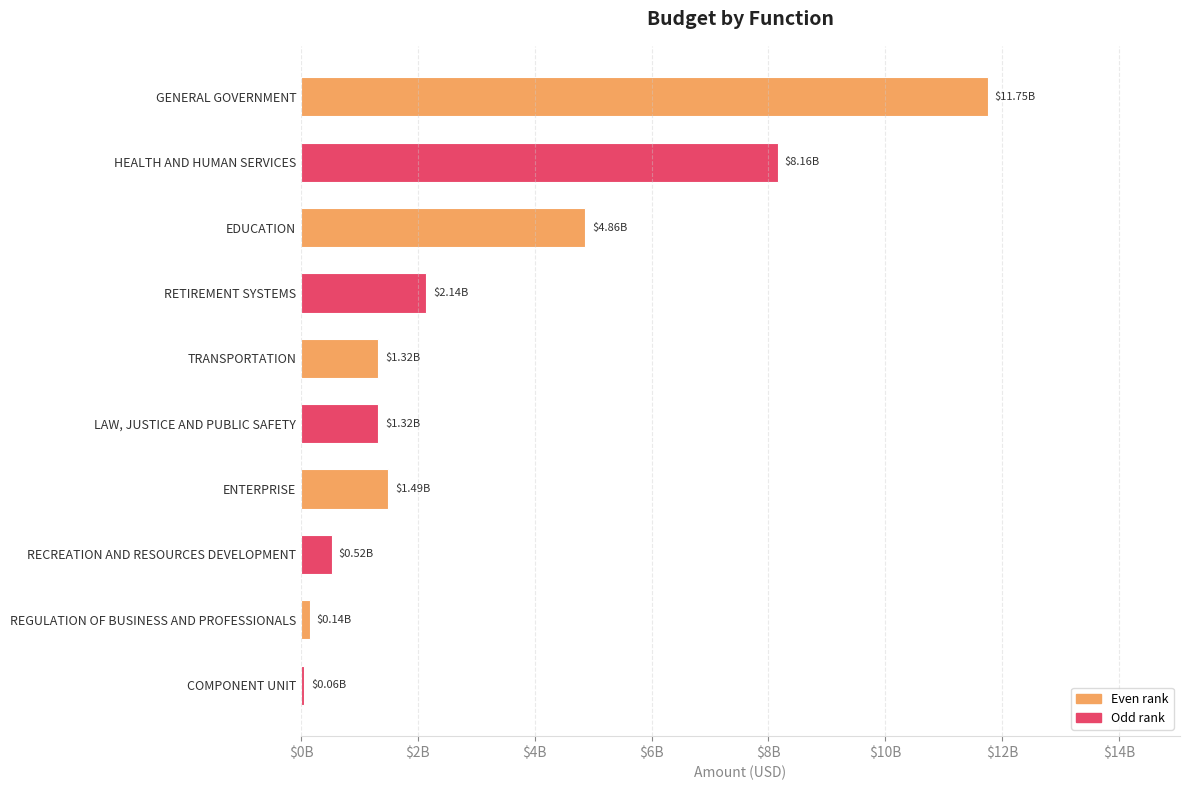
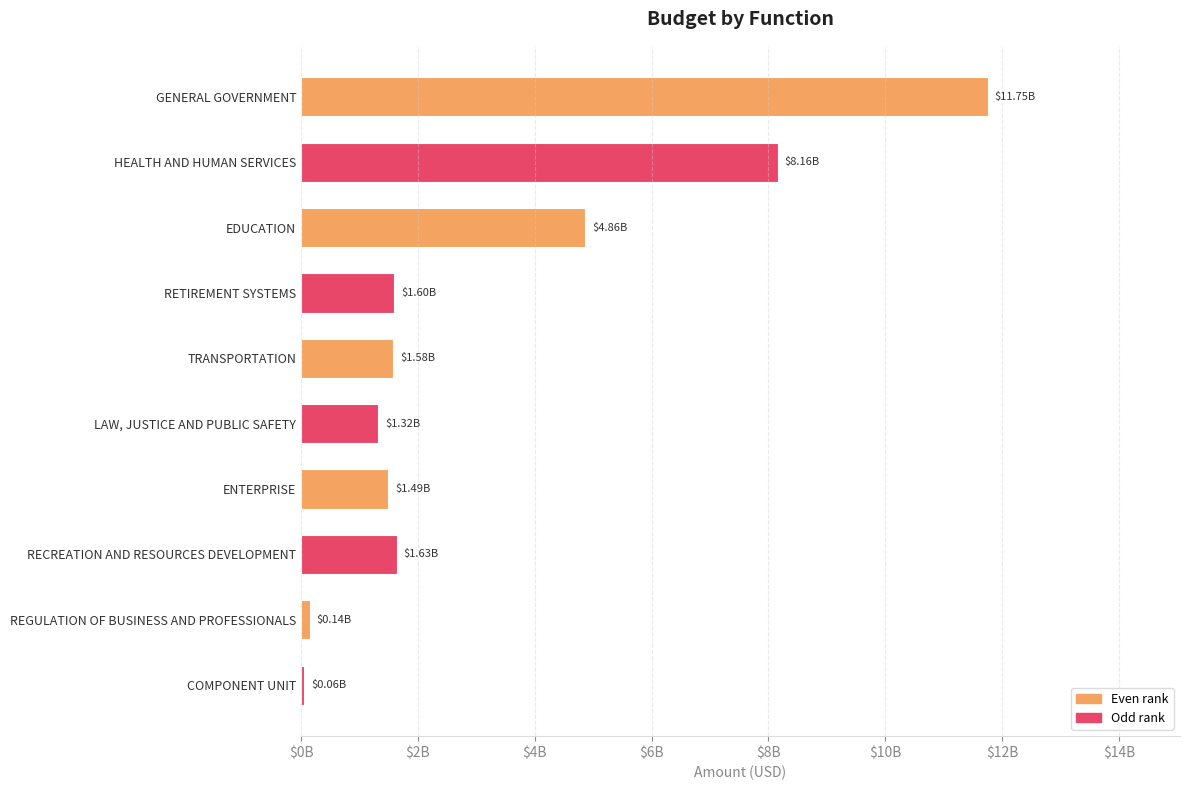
  {
    "GENERAL GOVERNMENT": "$11.75B",
    "HEALTH AND HUMAN SERVICES": "$8.16B",
    "EDUCATION": "$4.86B",
-   "RETIREMENT SYSTEMS": "$2.14B",
-   "TRANSPORTATION": "$1.32B",
+   "RETIREMENT SYSTEMS": "$1.60B",
+   "TRANSPORTATION": "$1.58B",
    "LAW, JUSTICE AND PUBLIC SAFETY": "$1.32B",
    "ENTERPRISE": "$1.49B",
-   "RECREATION AND RESOURCES DEVELOPMENT": "$0.52B",
+   "RECREATION AND RESOURCES DEVELOPMENT": "$1.63B",
    "REGULATION OF BUSINESS AND PROFESSIONALS": "$0.14B",
    "COMPONENT UNIT": "$0.06B"
  }
